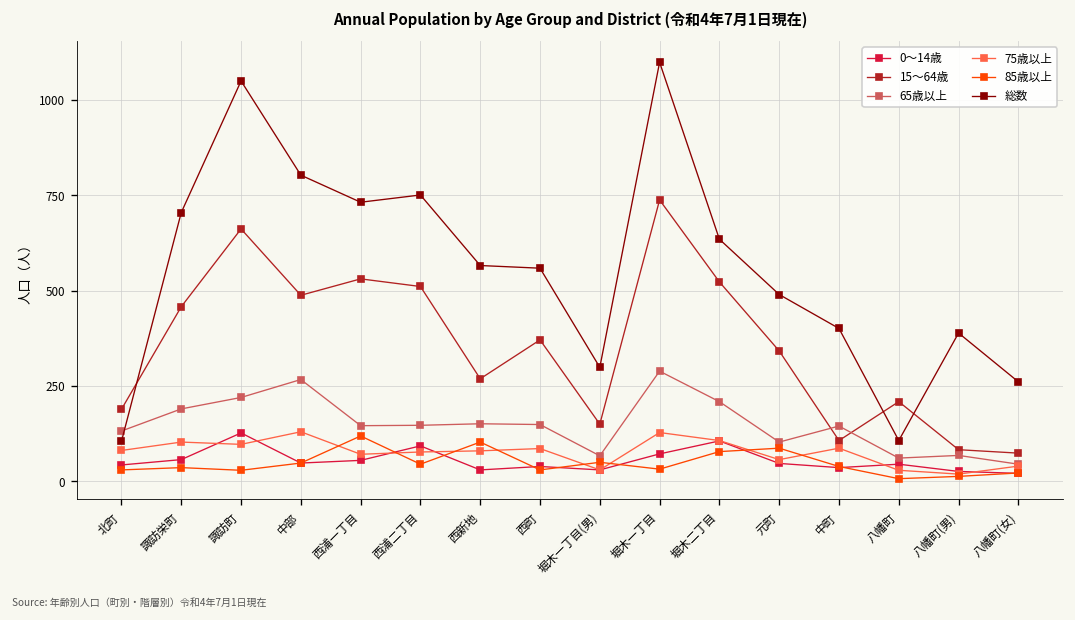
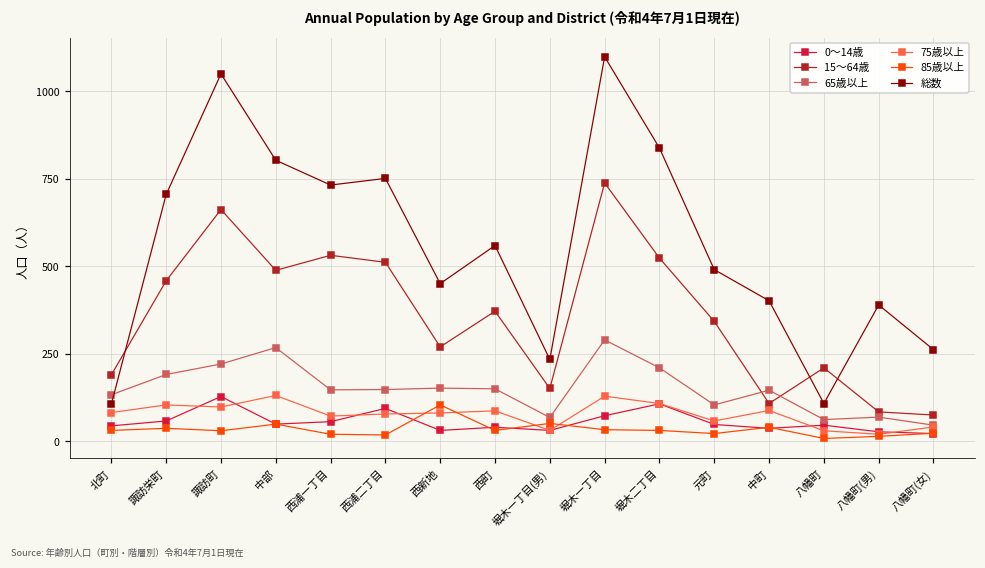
  {
    "85歳以上": {
      "北町": 30,
      "諏訪栄町": 40,
      "諏訪町": 30,
-     "西浦一丁目": 120,
-     "西浦二丁目": 50,
+     "西浦一丁目": 20,
+     "西浦二丁目": 20,
      "西新地": 100,
      "西町": 30,
      "堀木一丁目(男)": 50,
      "堀木一丁目": 30,
-     "堀木二丁目": 80,
-     "元町": 90,
+     "堀木二丁目": 30,
+     "元町": 20,
      "八幡町": 10
    },
    "総数": {
      "北町": 110,
      "諏訪栄町": 710,
      "諏訪町": 1050,
      "中部": 800,
      "西浦一丁目": 730,
      "西浦二丁目": 750,
-     "西新地": 570,
+     "西新地": 450,
      "西町": 560,
-     "堀木一丁目(男)": 300,
+     "堀木一丁目(男)": 230,
      "堀木一丁目": 1100,
-     "堀木二丁目": 640,
+     "堀木二丁目": 840,
      "元町": 490,
      "中町": 400,
      "八幡町": 110,
      "八幡町(男)": 390,
      "八幡町(女)": 260
    }
  }
